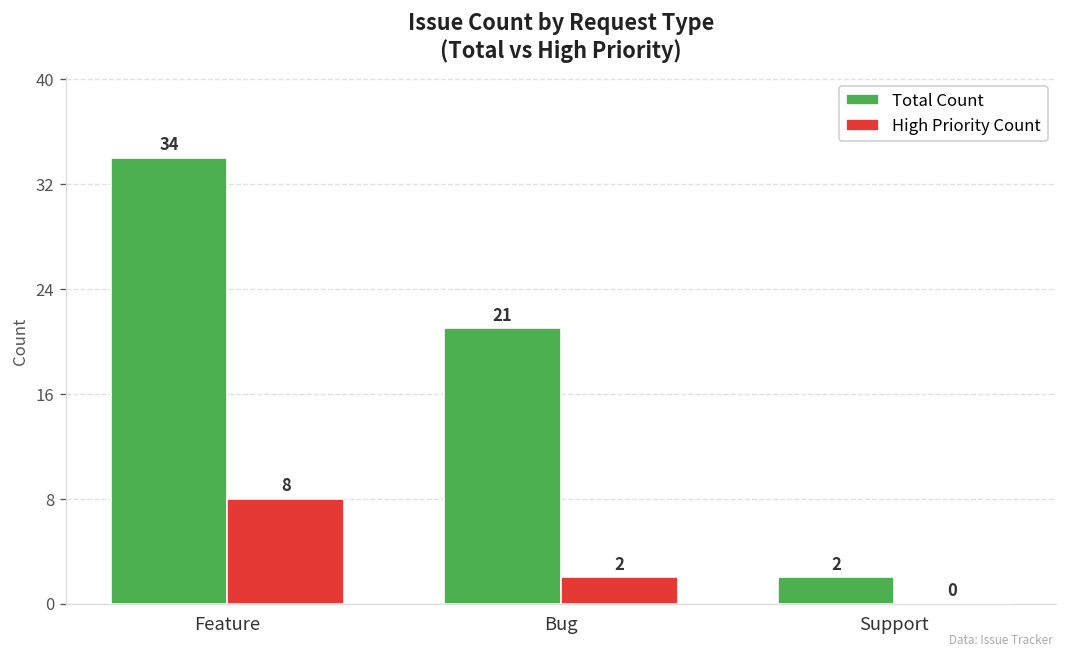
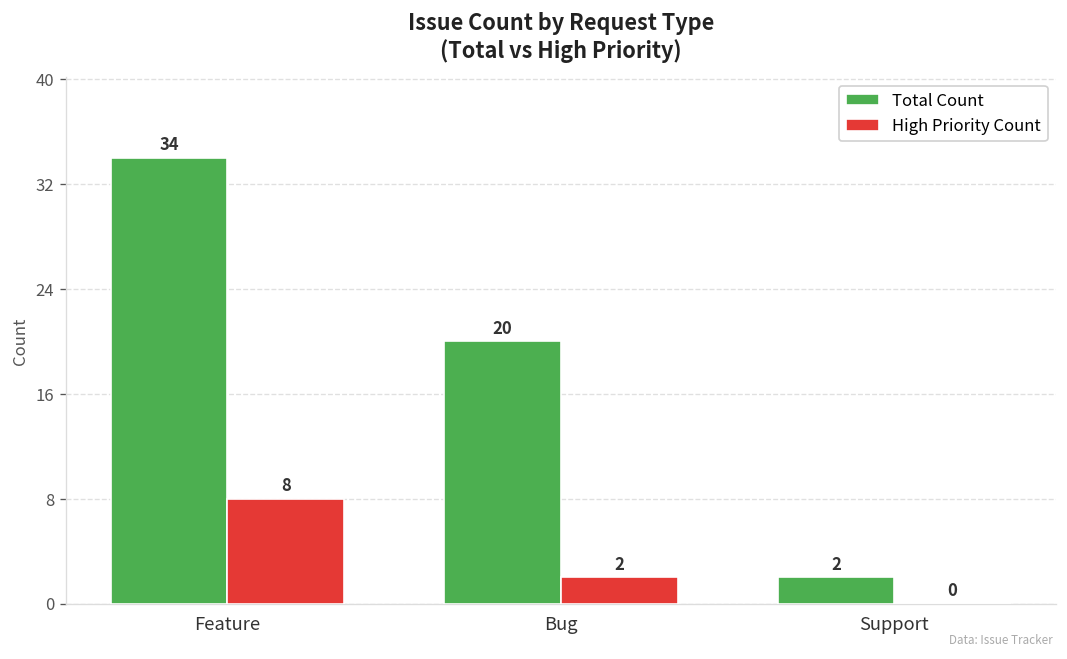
  {
    "Total Count": {
      "Feature": 34,
-     "Bug": 21,
+     "Bug": 20,
      "Support": 2
    },
    "High Priority Count": {
      "Feature": 8,
      "Bug": 2,
      "Support": 0
    }
  }
